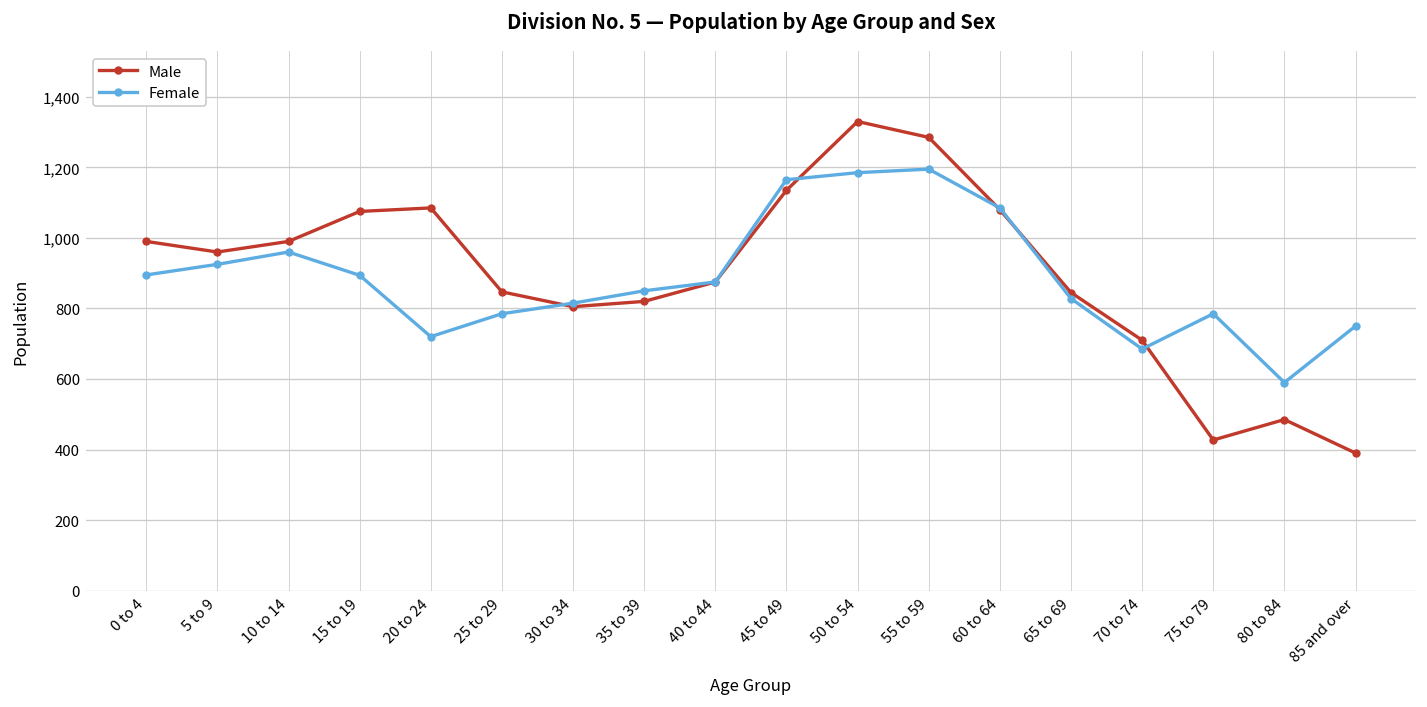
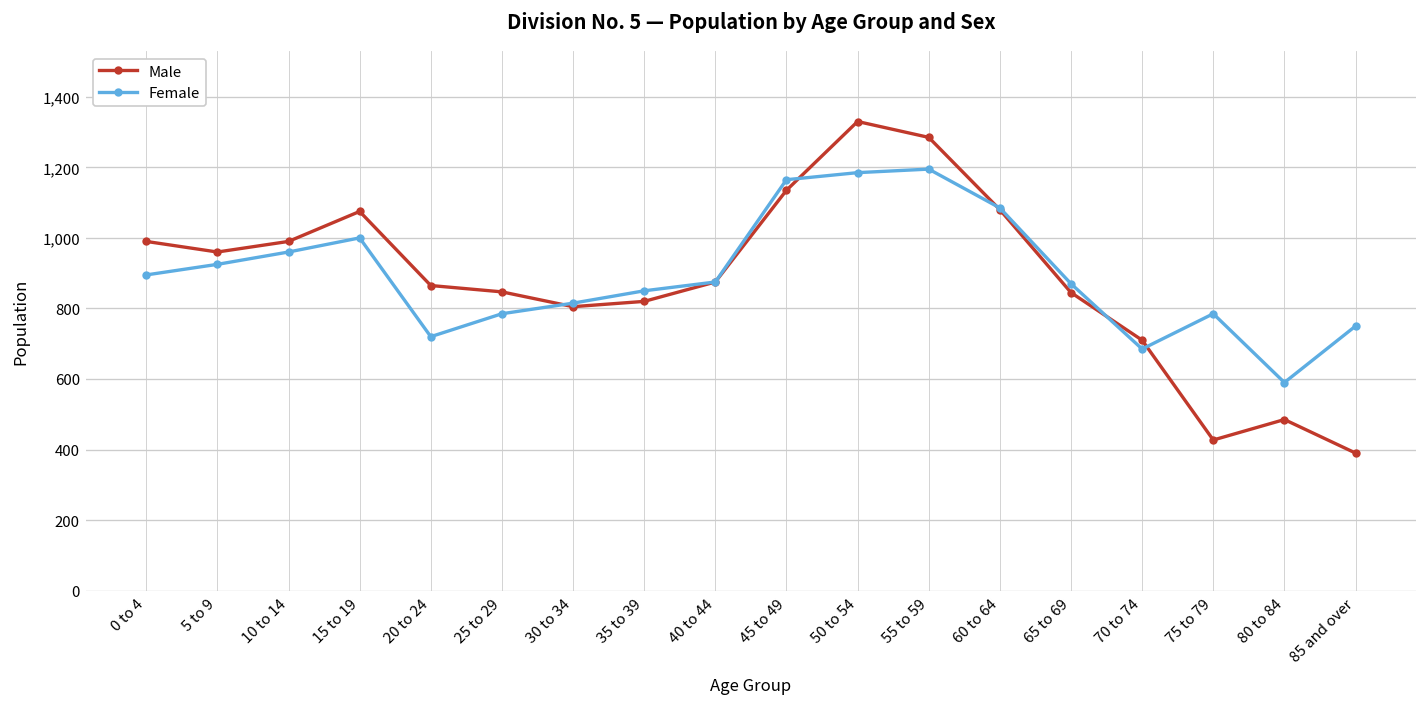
  {
    "Male": {
      "0 to 4": "990",
      "5 to 9": "960",
      "10 to 14": "990",
      "15 to 19": "1,080",
-     "20 to 24": "1,090",
+     "20 to 24": "870",
      "25 to 29": "850",
      "30 to 34": "810",
      "35 to 39": "820",
      "45 to 49": "1,140",
      "50 to 54": "1,330",
      "55 to 59": "1,290",
      "65 to 69": "850",
      "70 to 74": "710",
      "75 to 79": "430",
      "80 to 84": "490",
      "85 and over": "390"
    },
    "Female": {
      "0 to 4": "900",
      "5 to 9": "930",
      "10 to 14": "960",
-     "15 to 19": "890",
+     "15 to 19": "1,000",
      "20 to 24": "720",
      "25 to 29": "790",
      "30 to 34": "820",
      "35 to 39": "850",
      "45 to 49": "1,170",
      "50 to 54": "1,190",
      "55 to 59": "1,200",
-     "65 to 69": "830",
+     "65 to 69": "870",
      "70 to 74": "690",
      "75 to 79": "790",
      "80 to 84": "590",
      "85 and over": "750"
    }
  }
